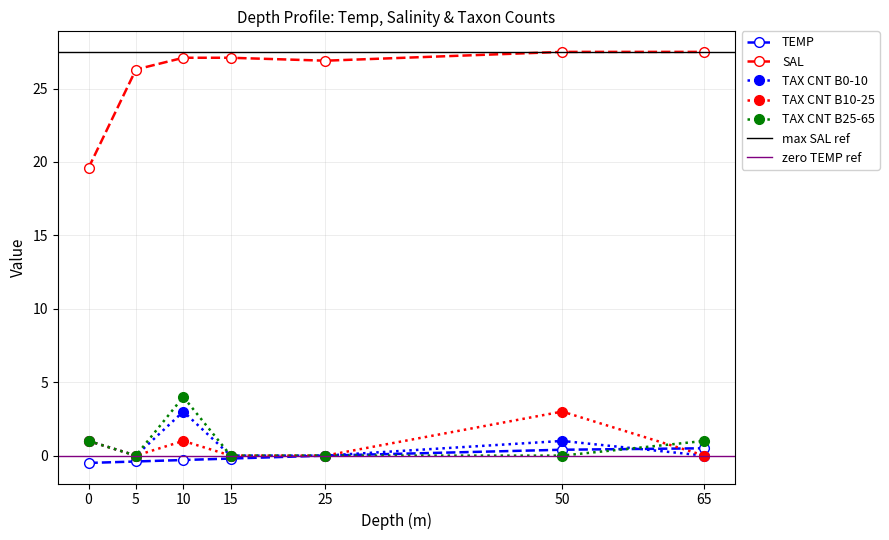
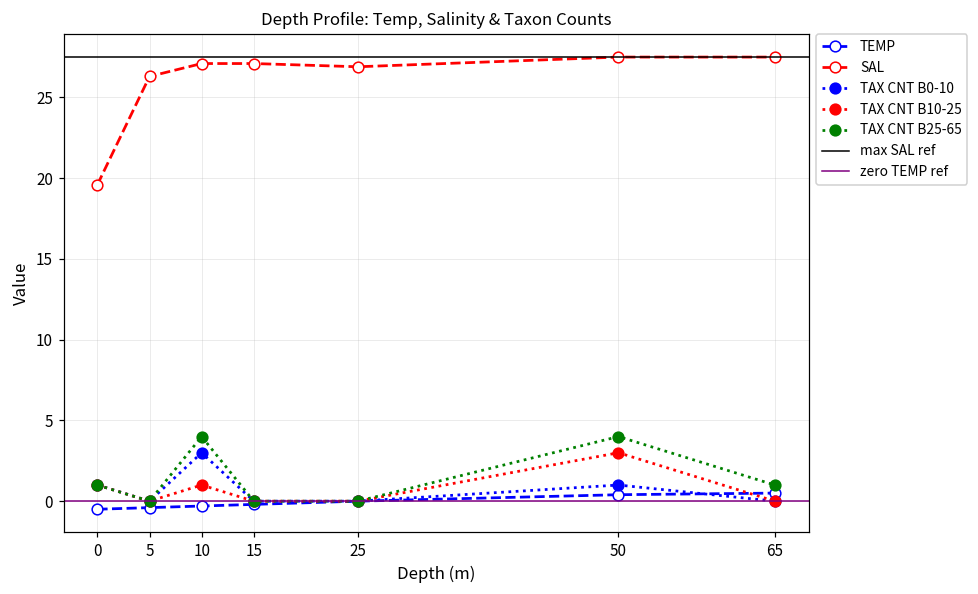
  {
    "TAX CNT B25-65": {
      "10": 4,
-     "50": 0,
+     "50": 4,
      "65": 1
    }
  }
